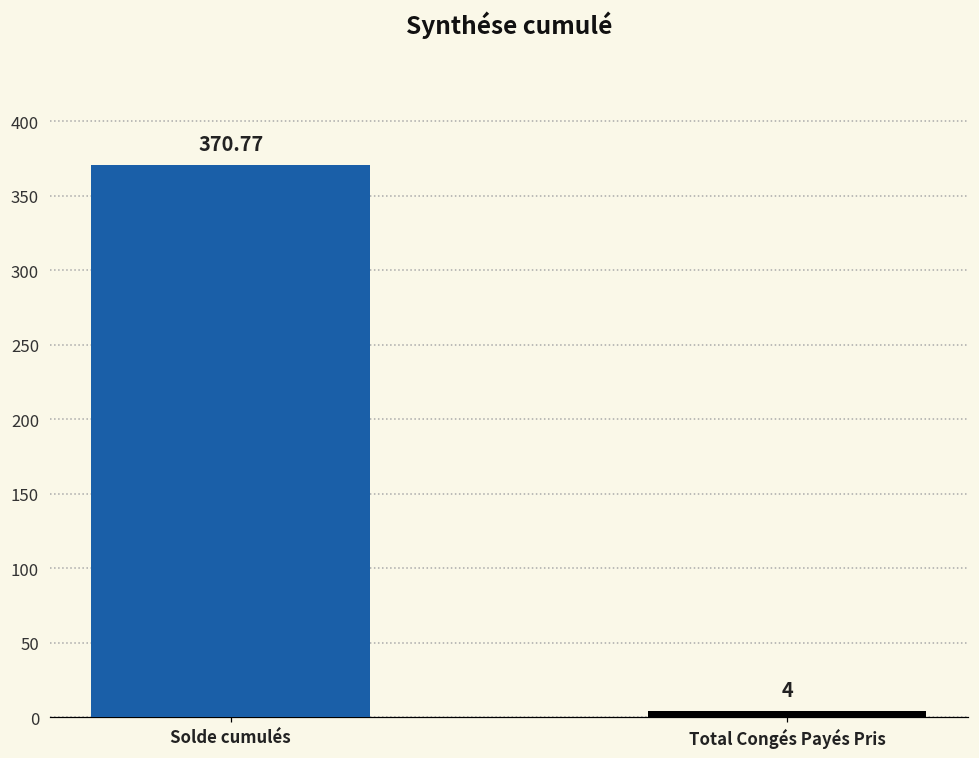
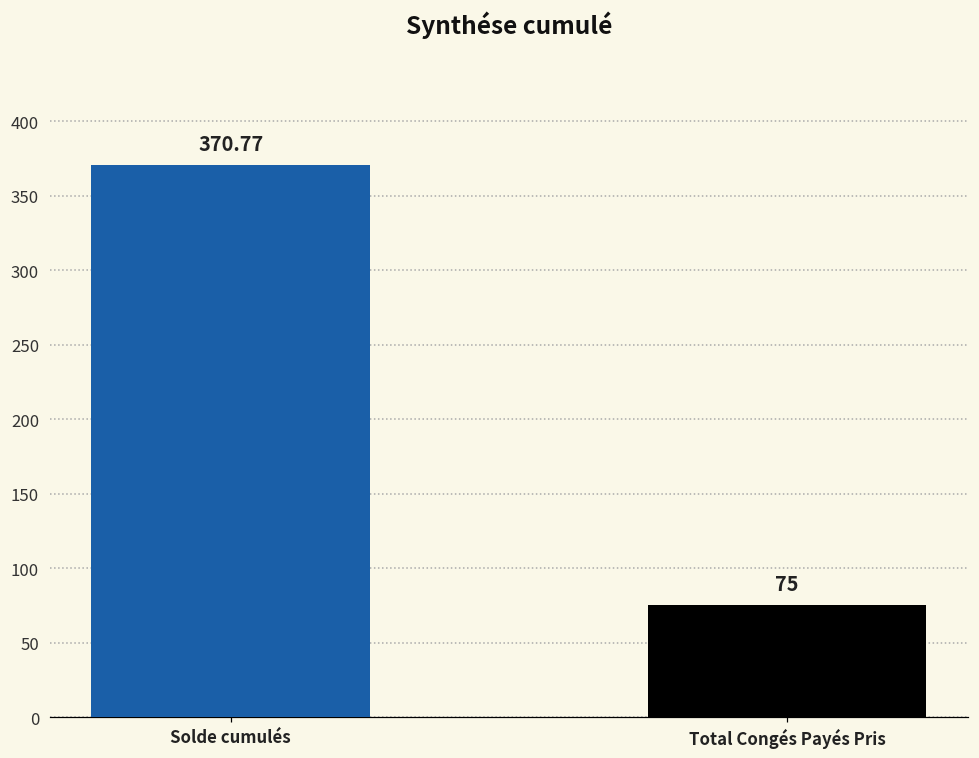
  {
    "Solde cumulés": 370.77,
-   "Total Congés Payés Pris": 4
+   "Total Congés Payés Pris": 75
  }
